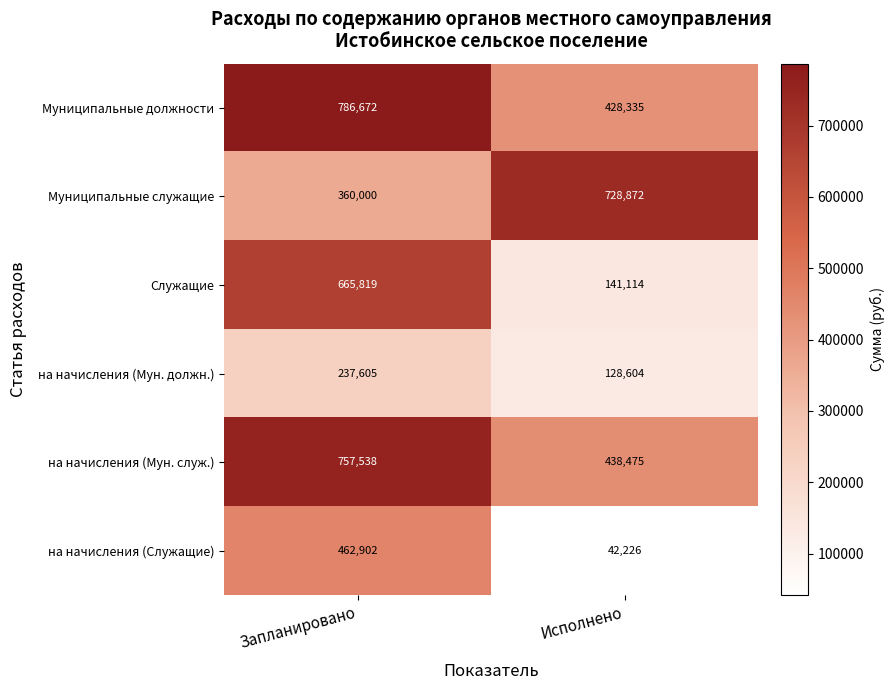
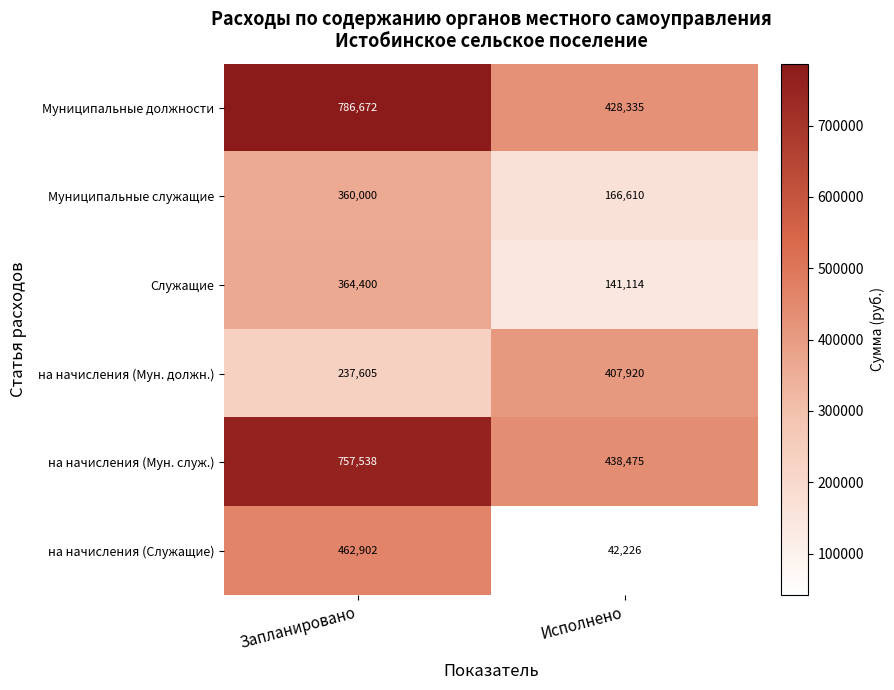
  {
    "Муниципальные должности": {
      "Запланировано": "786,672",
      "Исполнено": "428,335"
    },
    "Муниципальные служащие": {
      "Запланировано": "360,000",
-     "Исполнено": "728,872"
+     "Исполнено": "166,610"
    },
    "Служащие": {
-     "Запланировано": "665,819",
+     "Запланировано": "364,400",
      "Исполнено": "141,114"
    },
    "на начисления (Мун. должн.)": {
      "Запланировано": "237,605",
-     "Исполнено": "128,604"
+     "Исполнено": "407,920"
    },
    "на начисления (Мун. служ.)": {
      "Запланировано": "757,538",
      "Исполнено": "438,475"
    },
    "на начисления (Служащие)": {
      "Запланировано": "462,902",
      "Исполнено": "42,226"
    }
  }
